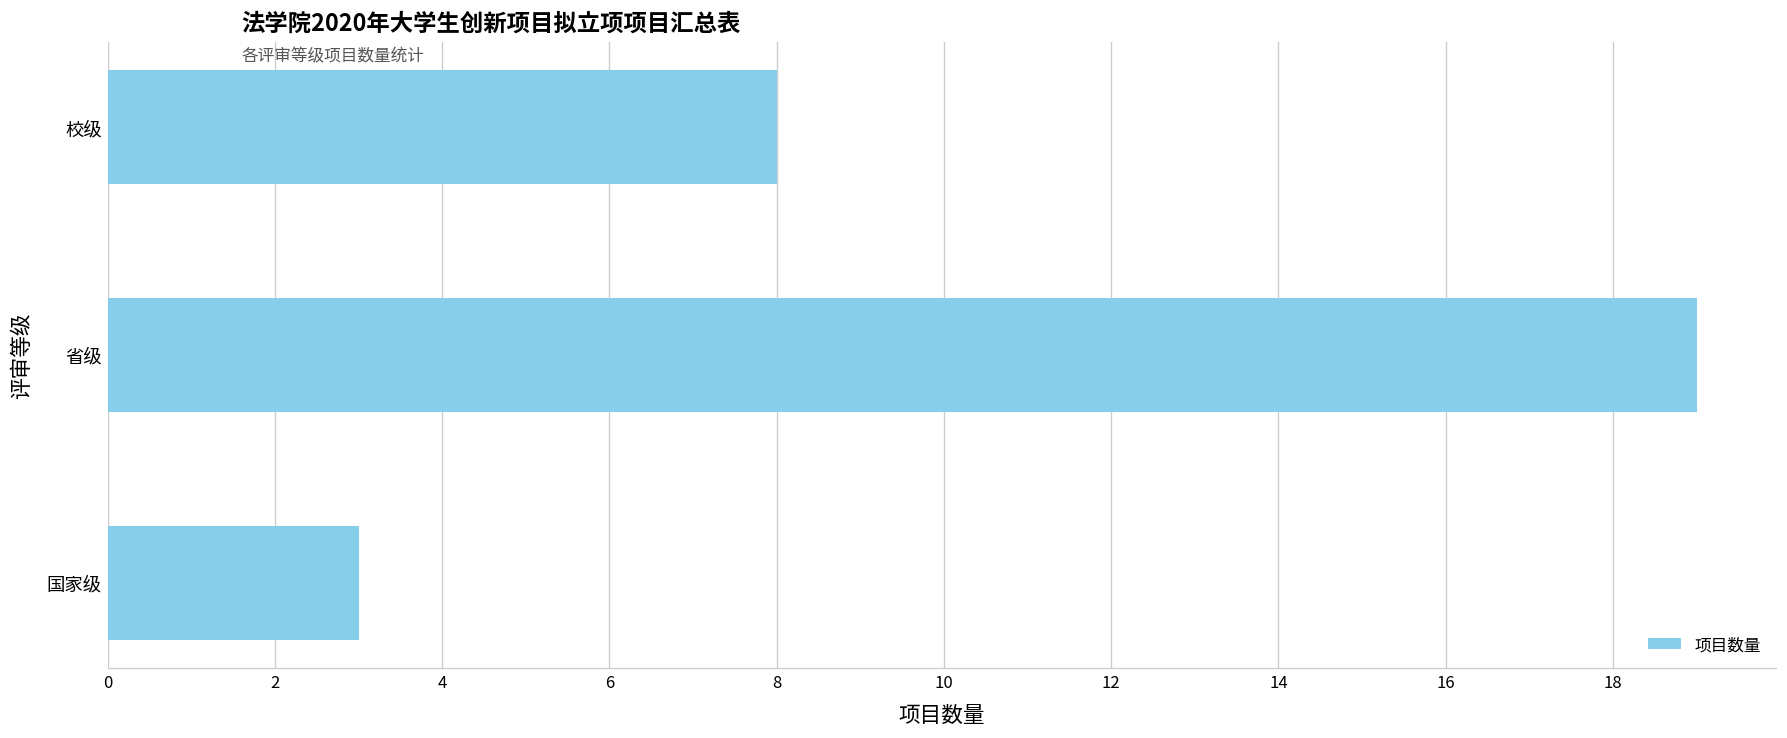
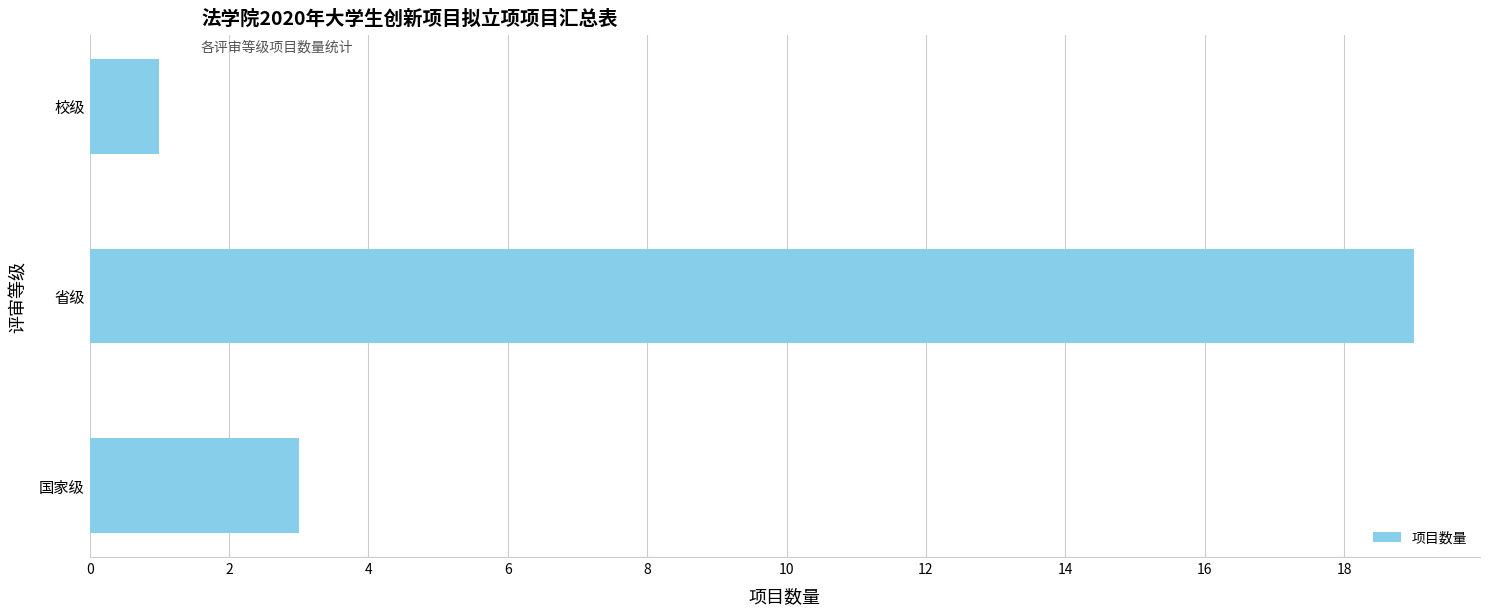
  {
-   "校级": 8,
+   "校级": 1,
    "省级": 19,
    "国家级": 3
  }
